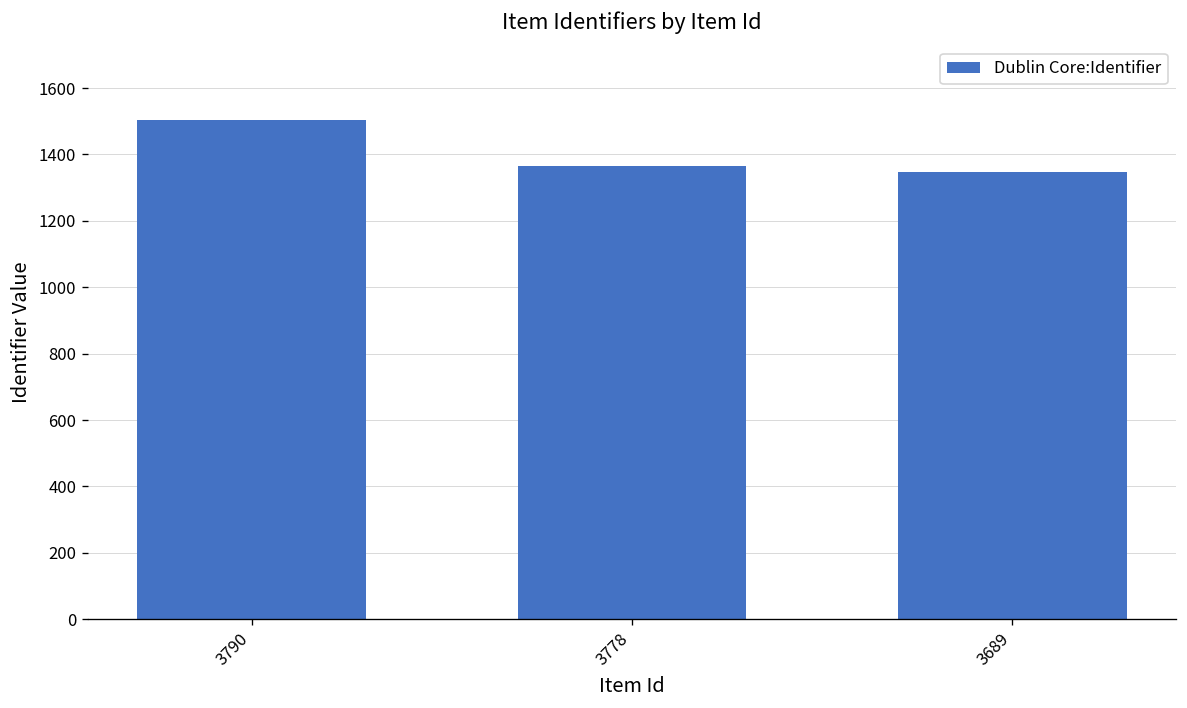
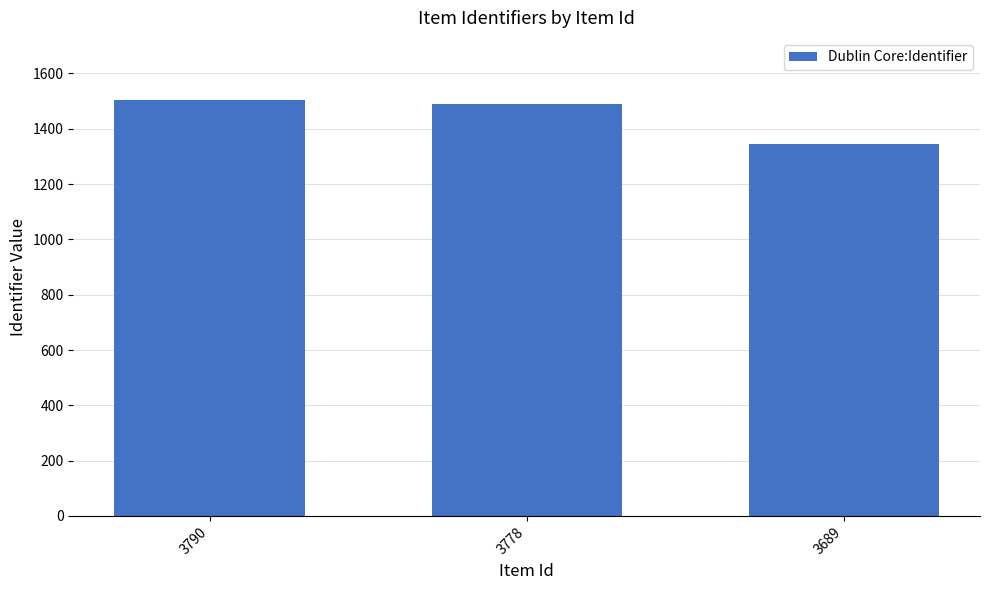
  {
    "3790": 1500,
-   "3778": 1370,
+   "3778": 1490,
    "3689": 1350
  }
